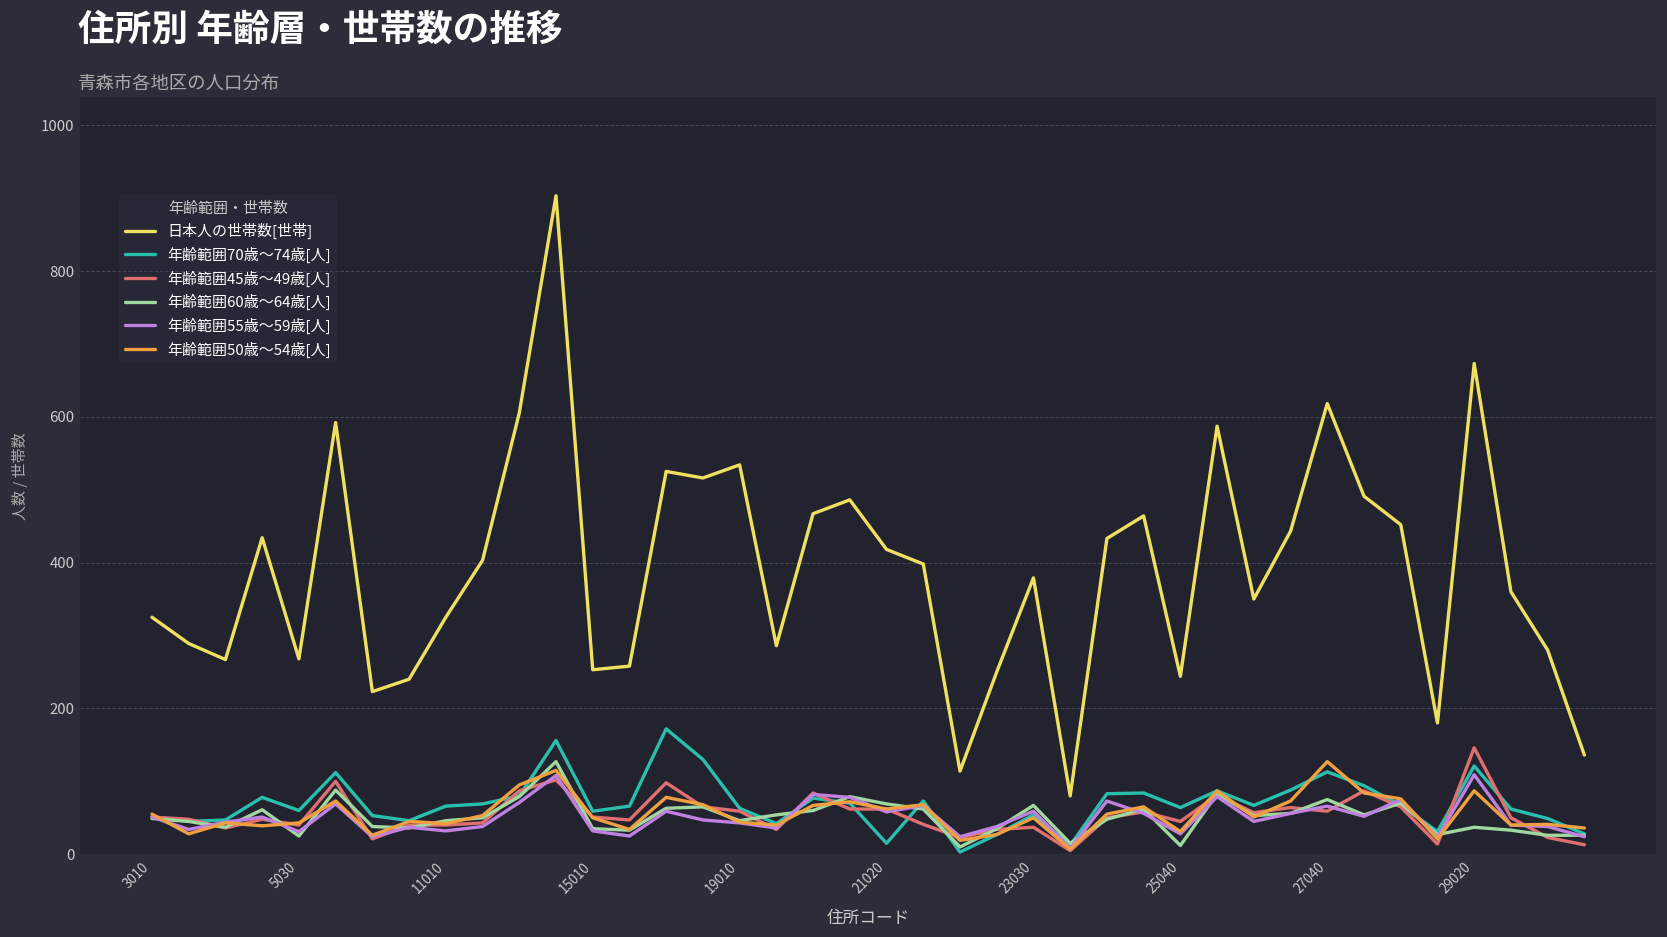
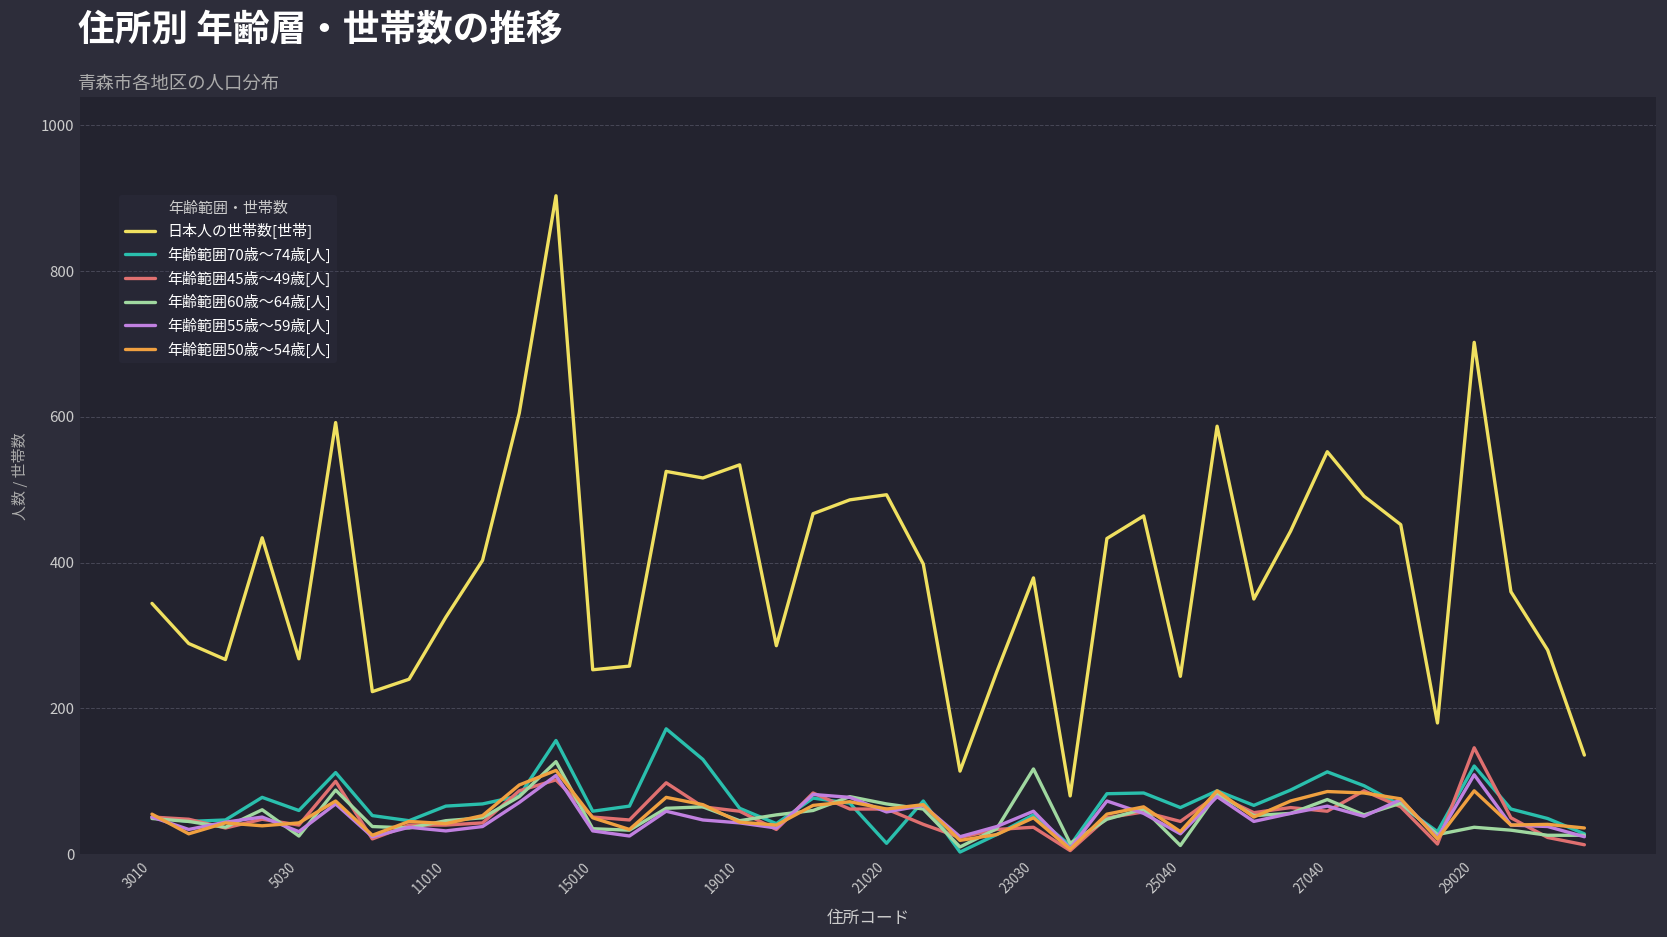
  {
    "日本人の世帯数[世帯]": {
-     "3010": 330,
+     "3010": 340,
      "5030": 270,
      "11010": 330,
      "15010": 250,
      "19010": 530,
-     "21020": 420,
+     "21020": 490,
      "23030": 380,
      "25040": 240,
-     "27040": 620,
-     "29020": 670
+     "27040": 550,
+     "29020": 700
    },
    "年齢範囲70歳～74歳[人]": {
      "5030": 60,
      "11010": 70,
      "15010": 60,
      "21020": 20,
      "25040": 60,
      "27040": 110,
      "29020": 120
    },
    "年齢範囲45歳～49歳[人]": {
      "23030": 40,
      "25040": 50,
      "27040": 60,
      "29020": 150
    },
    "年齢範囲60歳～64歳[人]": {
      "5030": 30,
      "21020": 70,
-     "23030": 70,
+     "23030": 120,
      "25040": 10,
      "27040": 80,
      "29020": 40
    },
    "年齢範囲55歳～59歳[人]": {
      "5030": 30,
      "11010": 30,
      "23030": 60,
      "27040": 70,
      "29020": 110
    },
    "年齢範囲50歳～54歳[人]": {
-     "27040": 130,
+     "27040": 90,
      "29020": 90
    }
  }
